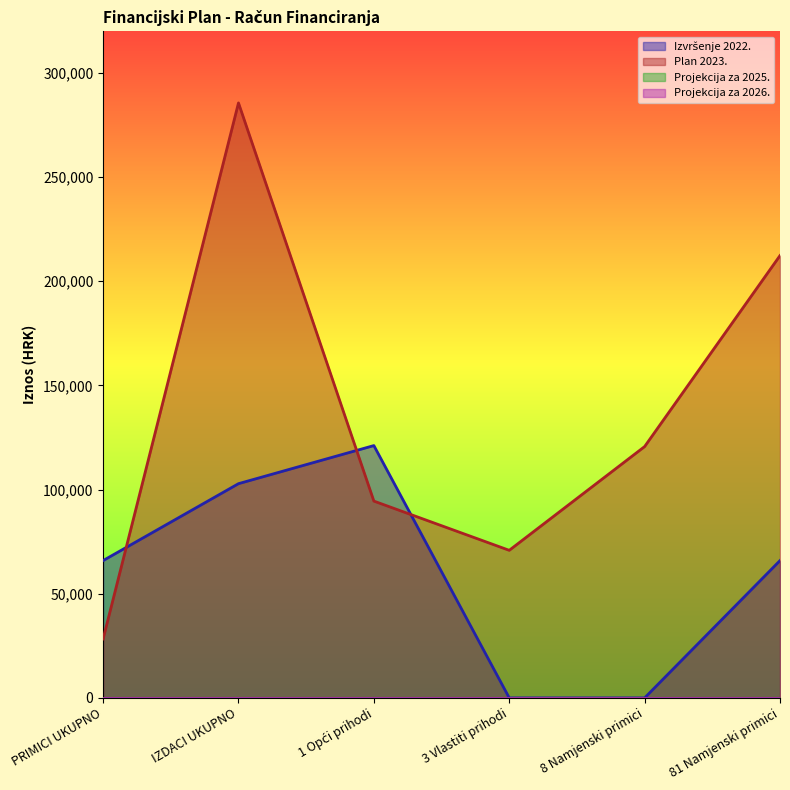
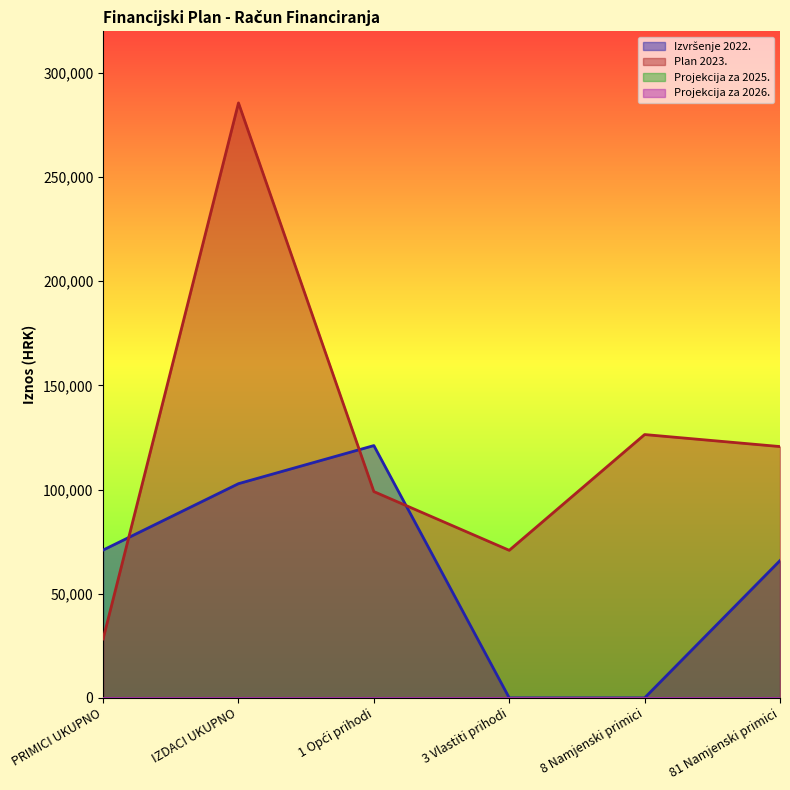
  {
    "Izvršenje 2022.": {
-     "PRIMICI UKUPNO": "66,000",
+     "PRIMICI UKUPNO": "71,000",
      "IZDACI UKUPNO": "103,000",
      "1 Opći prihodi": "121,000",
      "81 Namjenski primici": "66,000"
    },
    "Plan 2023.": {
      "PRIMICI UKUPNO": "28,000",
      "IZDACI UKUPNO": "286,000",
-     "1 Opći prihodi": "94,000",
+     "1 Opći prihodi": "99,000",
      "3 Vlastiti prihodi": "71,000",
-     "8 Namjenski primici": "121,000",
-     "81 Namjenski primici": "212,000"
+     "8 Namjenski primici": "126,000",
+     "81 Namjenski primici": "121,000"
    },
    "Projekcija za 2026.": {
      "PRIMICI UKUPNO": "0",
      "IZDACI UKUPNO": "0",
      "1 Opći prihodi": "0",
      "81 Namjenski primici": "0"
    }
  }
